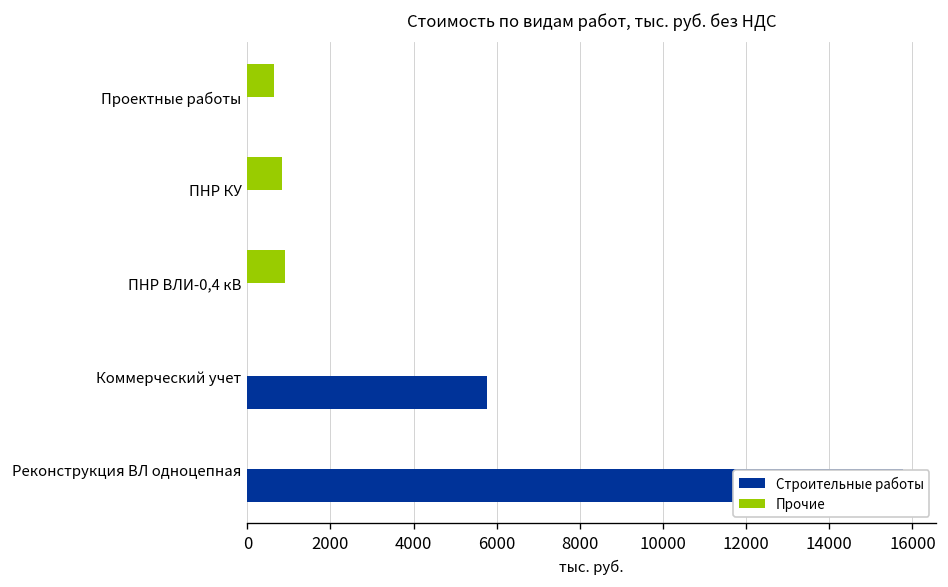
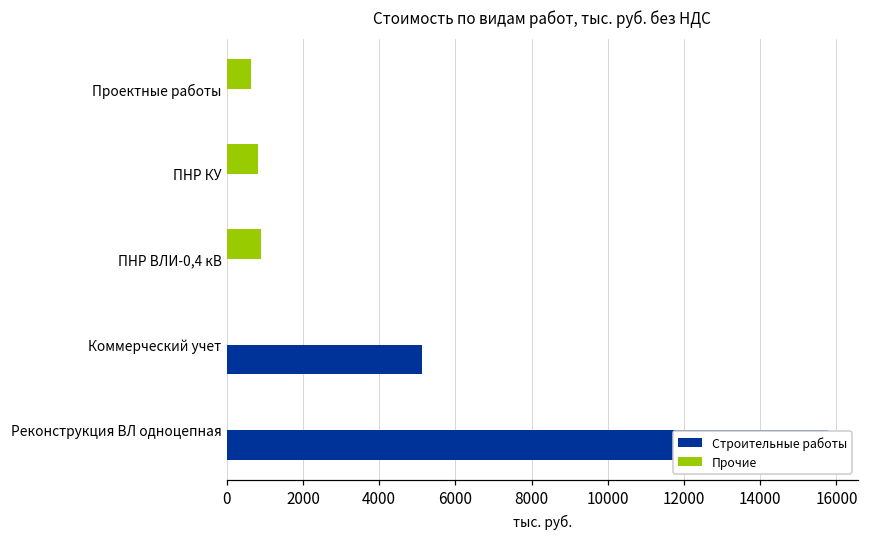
  {
    "Строительные работы": {
      "Проектные работы": 0,
      "ПНР КУ": 0,
      "ПНР ВЛИ-0,4 кВ": 0,
-     "Коммерческий учет": 5800
+     "Коммерческий учет": 5100
    },
    "Прочие": {
      "Проектные работы": 600,
      "ПНР КУ": 800,
      "ПНР ВЛИ-0,4 кВ": 900,
      "Коммерческий учет": 0,
      "Реконструкция ВЛ одноцепная": 0
    }
  }
